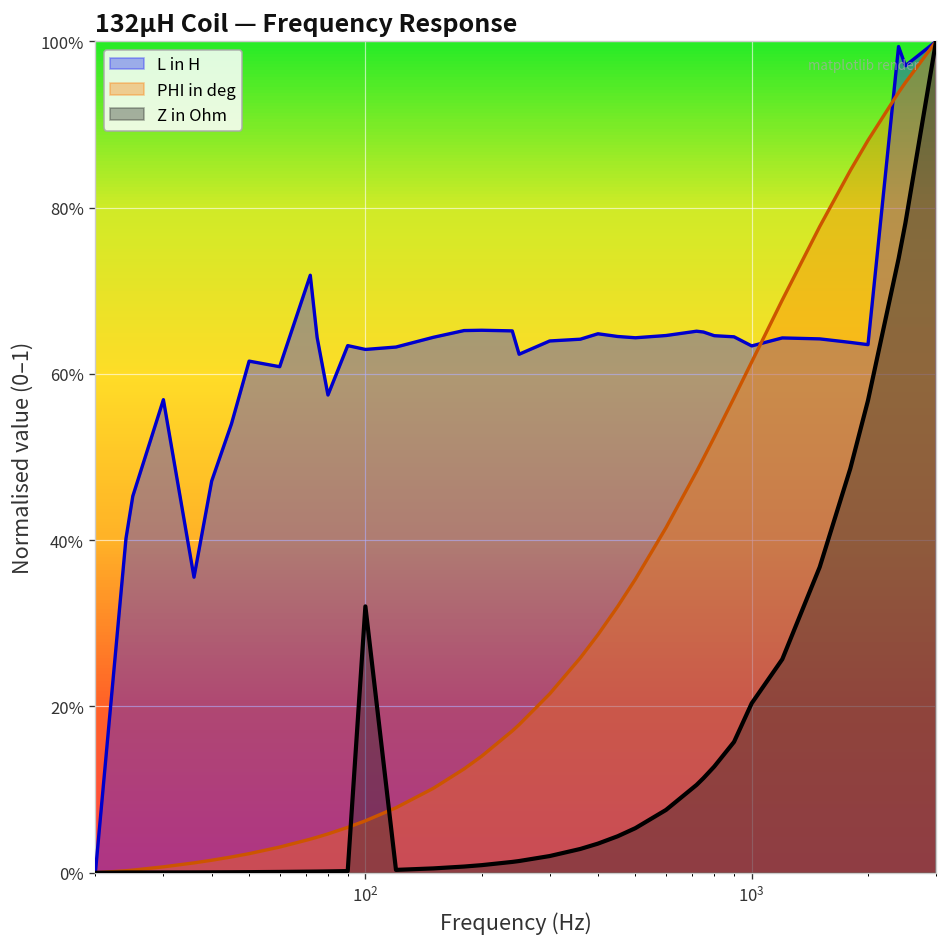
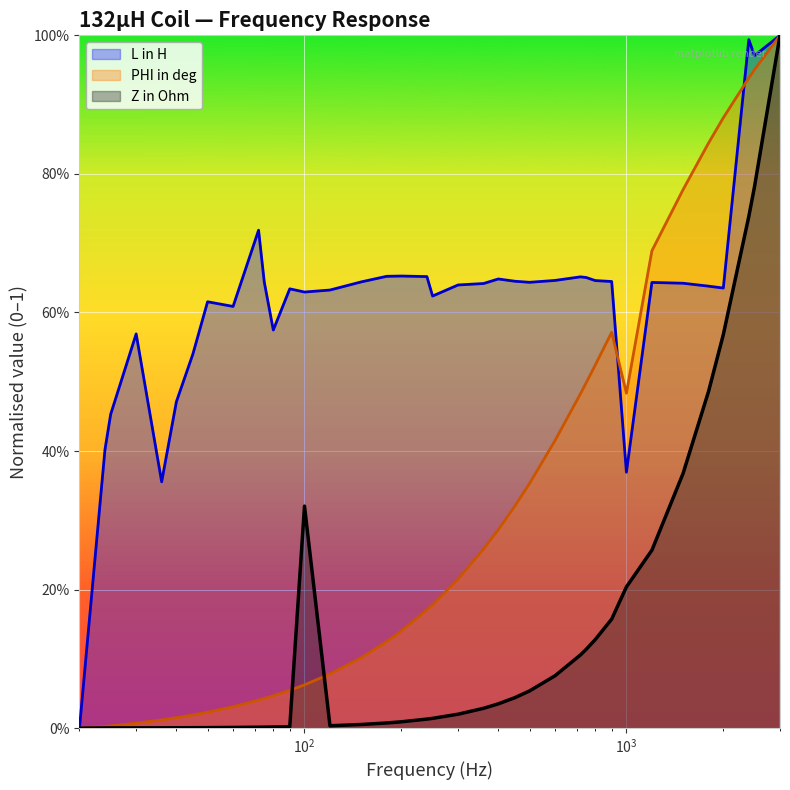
  {
    "L in H": {
      "10^2": "63%",
-     "10^3": "63%"
+     "10^3": "37%"
    },
    "PHI in deg": {
      "10^2": "6%",
-     "10^3": "61%"
+     "10^3": "48%"
    },
    "Z in Ohm": {
      "10^2": "32%",
      "10^3": "20%"
    }
  }
